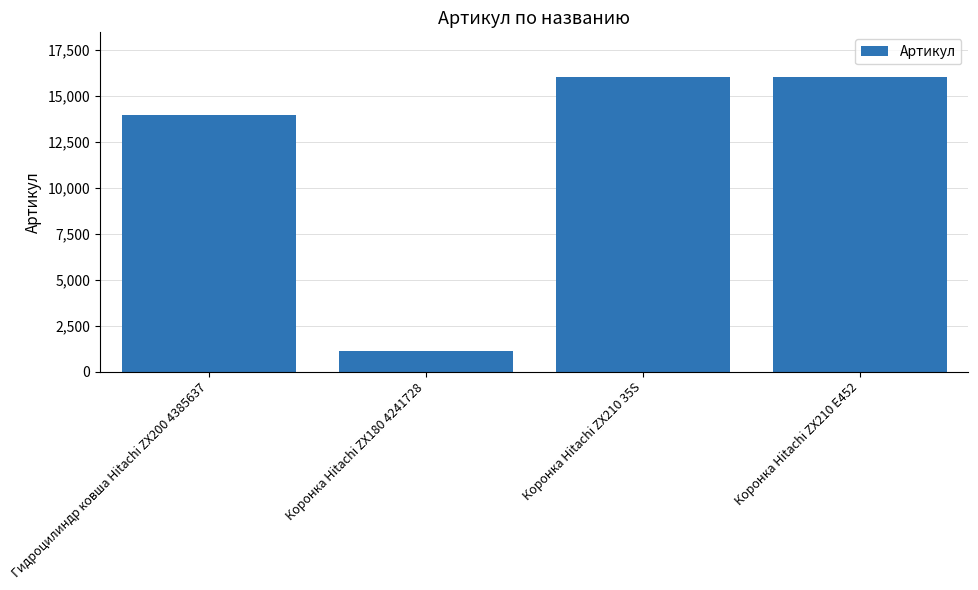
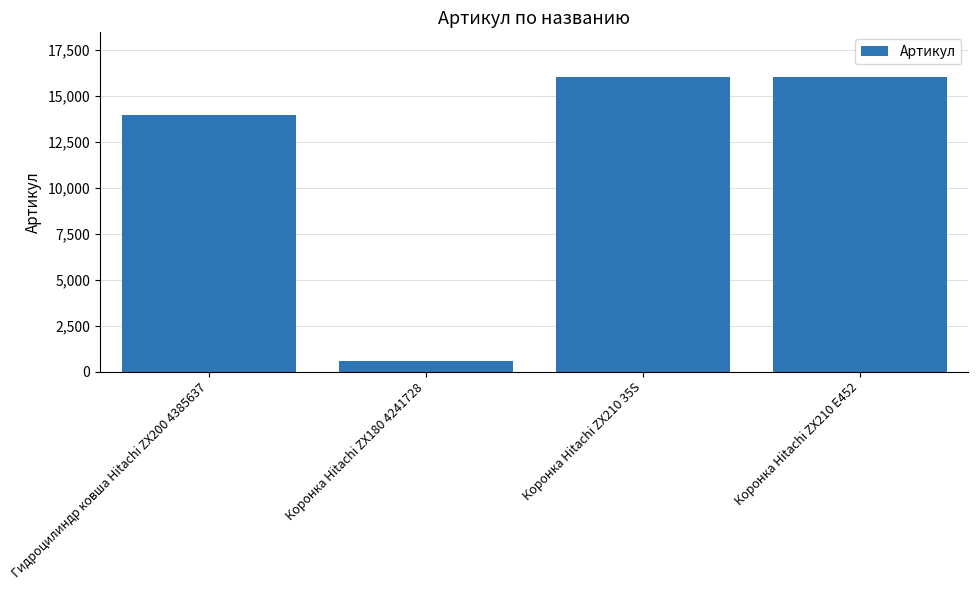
  {
    "Гидроцилиндр ковша Hitachi ZX200 4385637": "14,000",
-   "Коронка Hitachi ZX180 4241728": "1,100",
+   "Коронка Hitachi ZX180 4241728": "600",
    "Коронка Hitachi ZX210 35S": "16,100",
    "Коронка Hitachi ZX210 E452": "16,100"
  }
